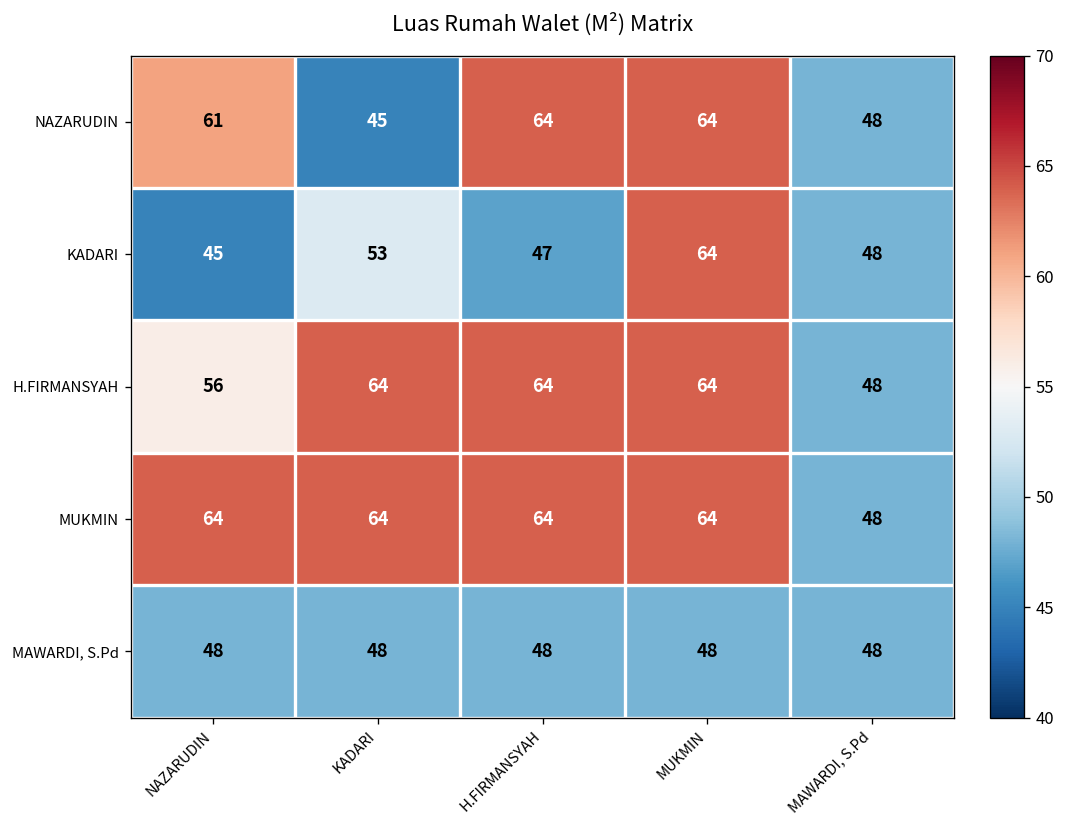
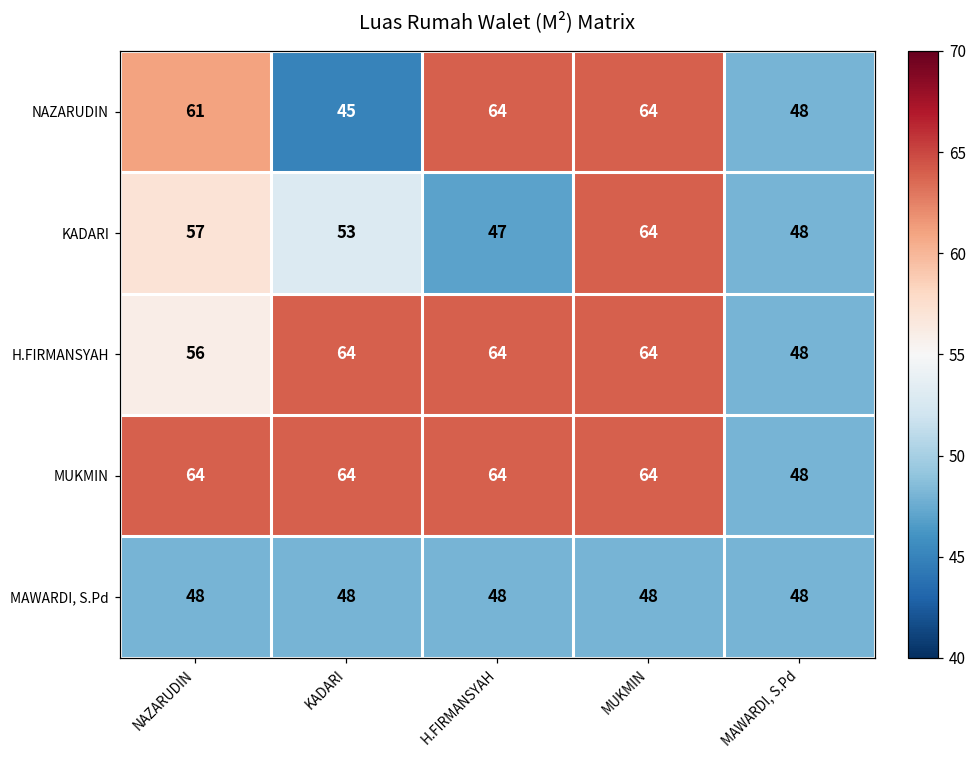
  {
    "NAZARUDIN": {
      "NAZARUDIN": 61,
      "KADARI": 45,
      "H.FIRMANSYAH": 64,
      "MUKMIN": 64,
      "MAWARDI, S.Pd": 48
    },
    "KADARI": {
-     "NAZARUDIN": 45,
+     "NAZARUDIN": 57,
      "KADARI": 53,
      "H.FIRMANSYAH": 47,
      "MUKMIN": 64,
      "MAWARDI, S.Pd": 48
    },
    "H.FIRMANSYAH": {
      "NAZARUDIN": 56,
      "KADARI": 64,
      "H.FIRMANSYAH": 64,
      "MUKMIN": 64,
      "MAWARDI, S.Pd": 48
    },
    "MUKMIN": {
      "NAZARUDIN": 64,
      "KADARI": 64,
      "H.FIRMANSYAH": 64,
      "MUKMIN": 64,
      "MAWARDI, S.Pd": 48
    },
    "MAWARDI, S.Pd": {
      "NAZARUDIN": 48,
      "KADARI": 48,
      "H.FIRMANSYAH": 48,
      "MUKMIN": 48,
      "MAWARDI, S.Pd": 48
    }
  }
